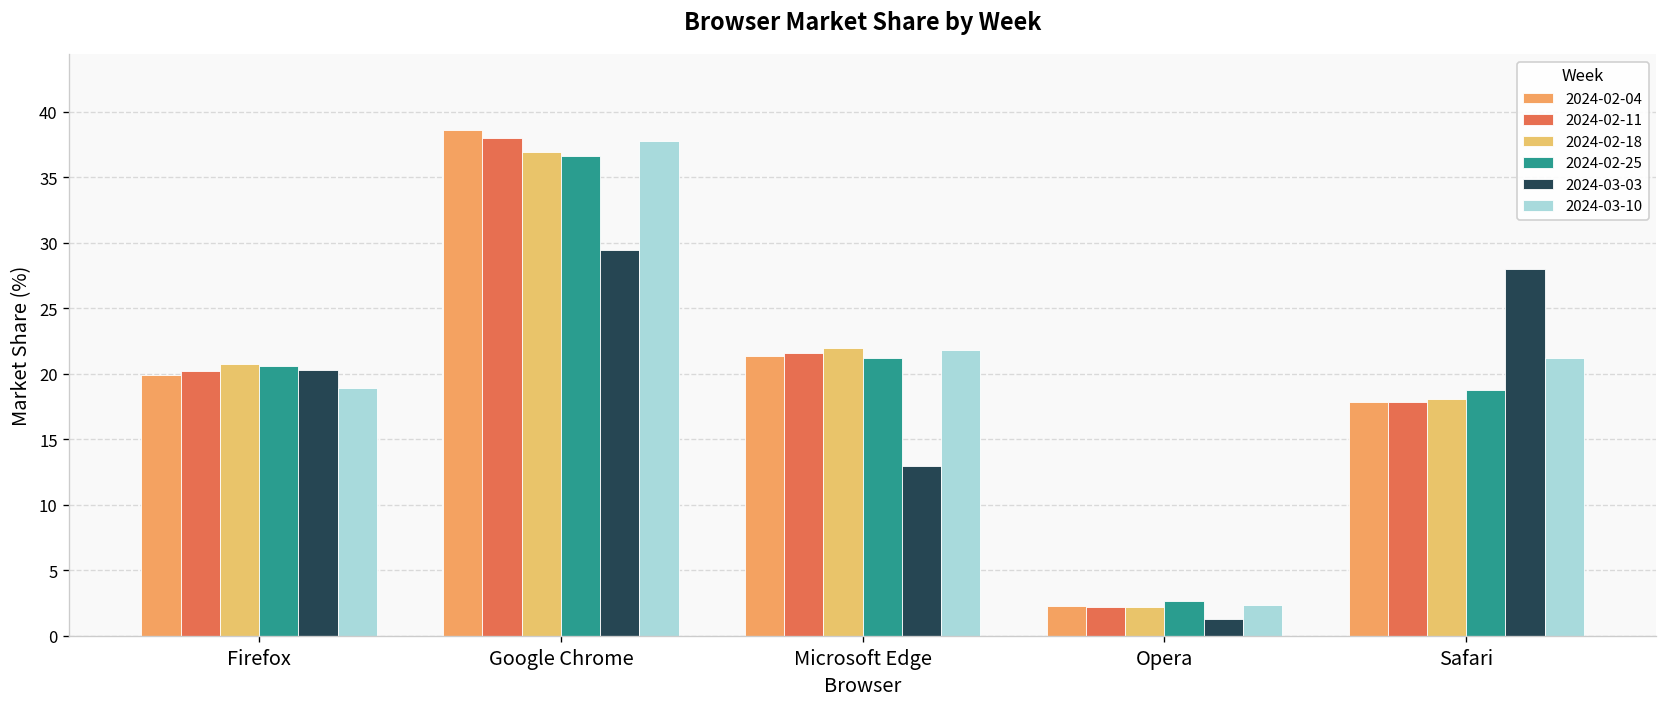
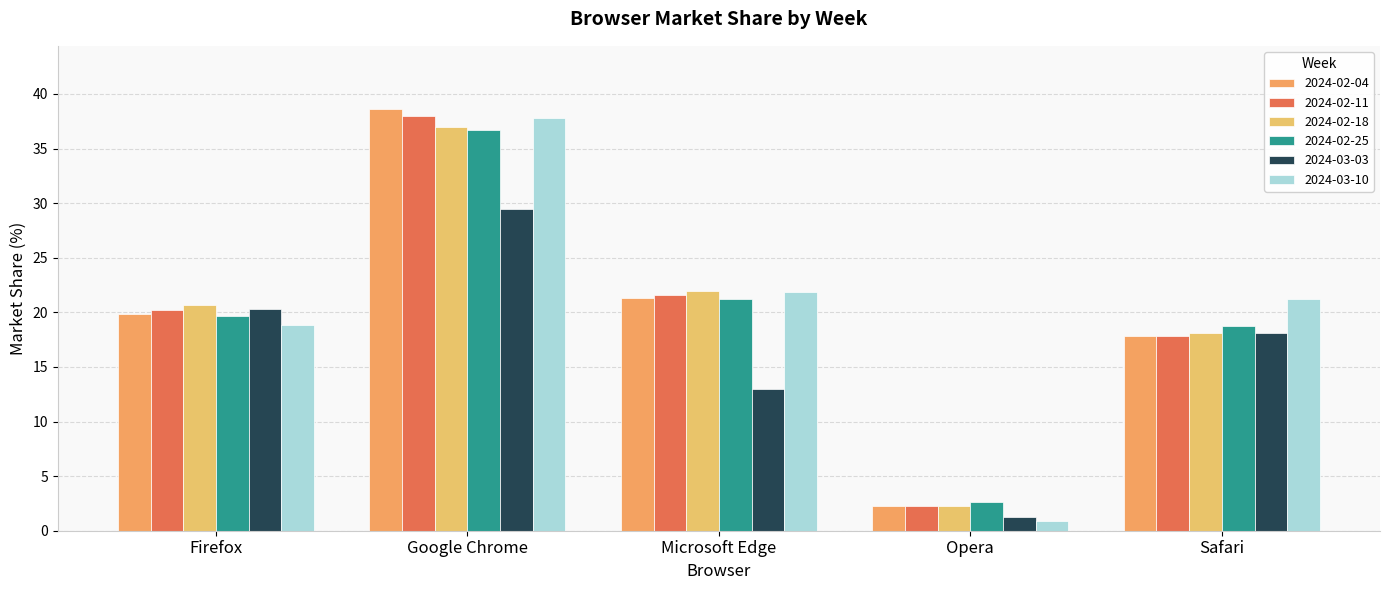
  {
    "2024-02-25": {
-     "Firefox": 20.6,
+     "Firefox": 19.7,
      "Google Chrome": 36.7,
      "Microsoft Edge": 21.2,
      "Opera": 2.7,
      "Safari": 18.8
    },
    "2024-03-03": {
      "Firefox": 20.3,
      "Google Chrome": 29.4,
      "Microsoft Edge": 13.0,
      "Opera": 1.3,
-     "Safari": 28.0
+     "Safari": 18.1
    },
    "2024-03-10": {
      "Firefox": 18.9,
      "Google Chrome": 37.8,
      "Microsoft Edge": 21.8,
-     "Opera": 2.3,
+     "Opera": 0.9,
      "Safari": 21.2
    }
  }
